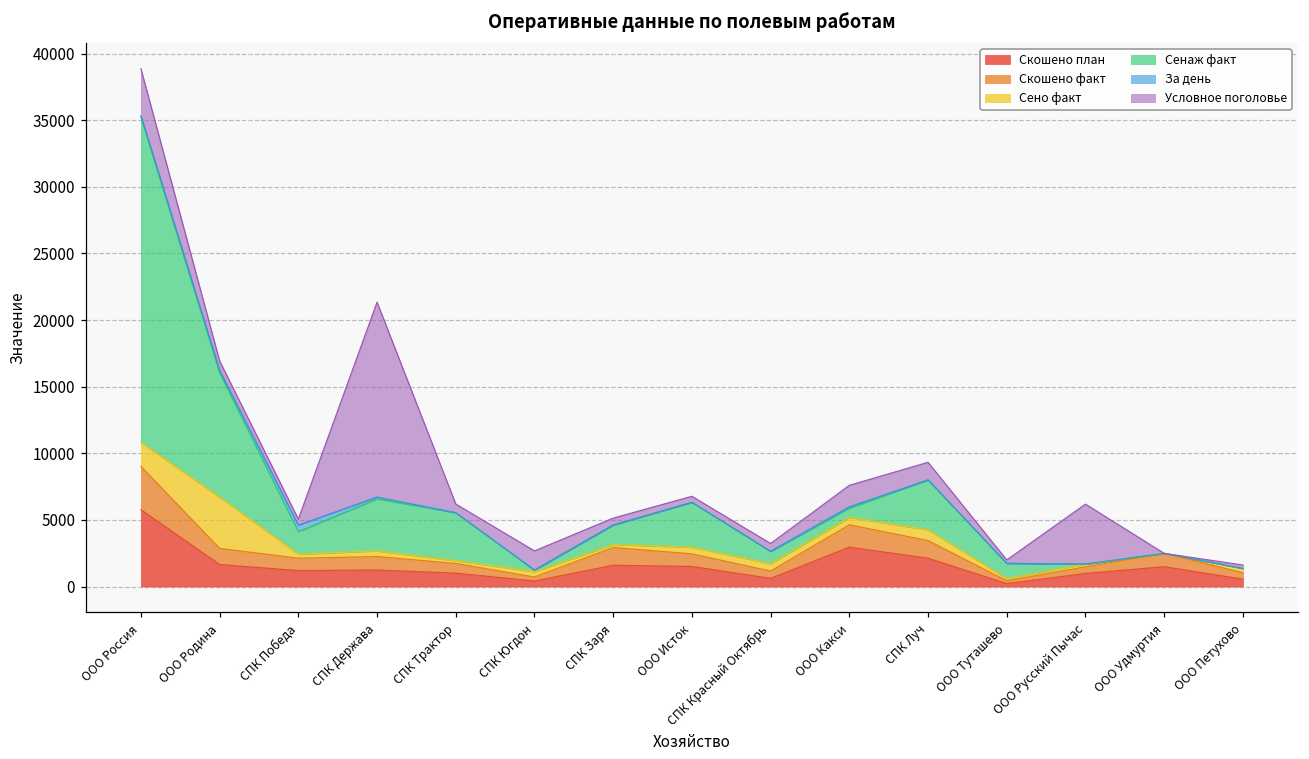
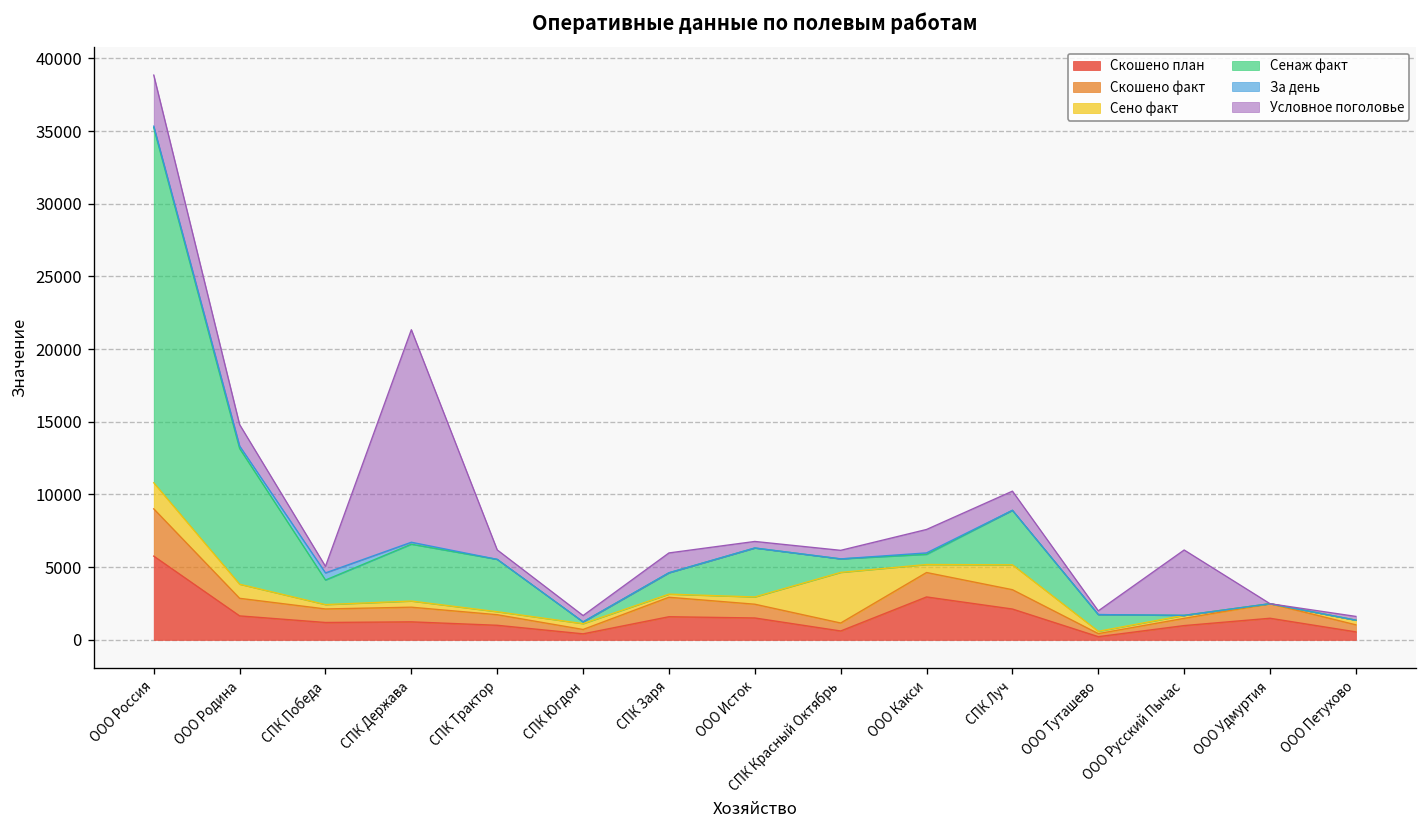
  {
    "Сено факт": {
      "ООО Россия": 1800,
-     "ООО Родина": 3800,
+     "ООО Родина": 1000,
      "СПК Победа": 300,
      "СПК Держава": 400,
      "СПК Заря": 200,
      "ООО Исток": 500,
-     "СПК Красный Октябрь": 600,
+     "СПК Красный Октябрь": 3500,
      "ООО Какси": 600,
-     "СПК Луч": 800
+     "СПК Луч": 1700
    },
    "Сенаж факт": {
      "СПК Победа": 1700
    },
    "За день": {
      "СПК Победа": 500
    },
    "Условное поголовье": {
      "ООО Россия": 3500,
-     "ООО Родина": 700,
+     "ООО Родина": 1500,
      "СПК Победа": 500,
      "СПК Держава": 14600,
      "СПК Трактор": 700,
-     "СПК Югдон": 1400,
-     "СПК Заря": 500,
+     "СПК Югдон": 400,
+     "СПК Заря": 1400,
      "ООО Исток": 500,
      "СПК Красный Октябрь": 600,
      "ООО Какси": 1600,
      "СПК Луч": 1300,
      "ООО Туташево": 300,
      "ООО Русский Пычас": 4500,
      "ООО Петухово": 300
    }
  }
